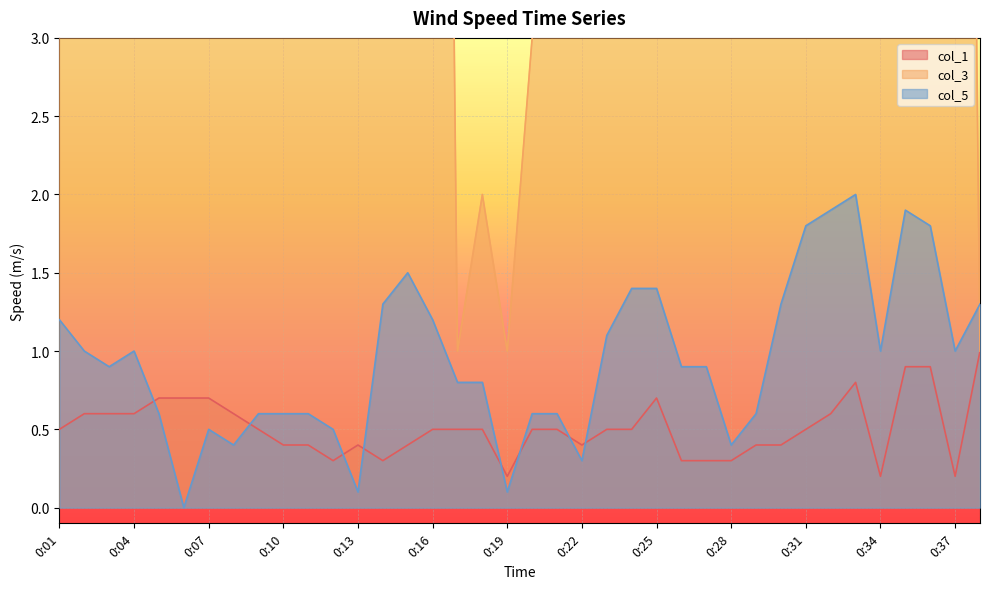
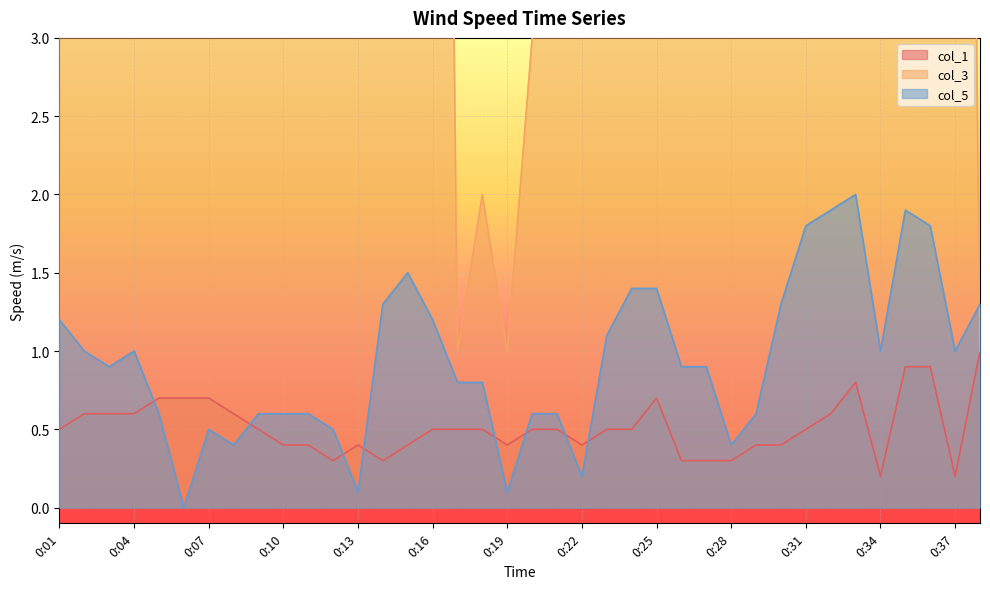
  {
    "col_1": {
      "0:01": 0.5,
      "0:04": 0.6,
      "0:07": 0.7,
      "0:10": 0.4,
      "0:13": 0.4,
      "0:16": 0.5,
-     "0:19": 0.2,
+     "0:19": 0.4,
      "0:22": 0.4,
      "0:25": 0.7,
      "0:28": 0.3,
      "0:31": 0.5,
      "0:34": 0.2,
      "0:37": 0.2
    },
    "col_3": {
      "0:19": 1.0
    },
    "col_5": {
      "0:01": 1.2,
      "0:04": 1.0,
      "0:07": 0.5,
      "0:10": 0.6,
      "0:13": 0.1,
      "0:16": 1.2,
      "0:19": 0.1,
-     "0:22": 0.3,
+     "0:22": 0.2,
      "0:25": 1.4,
      "0:28": 0.4,
      "0:31": 1.8,
      "0:34": 1.0,
      "0:37": 1.0
    }
  }
